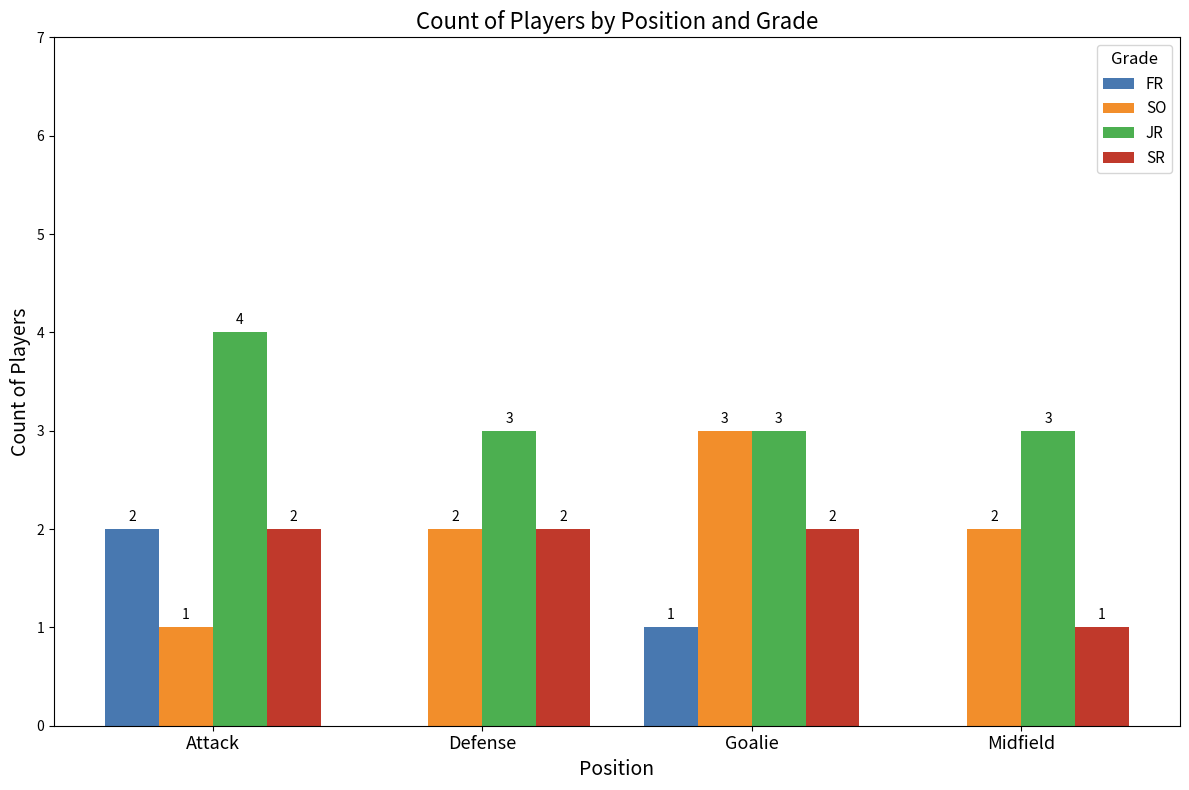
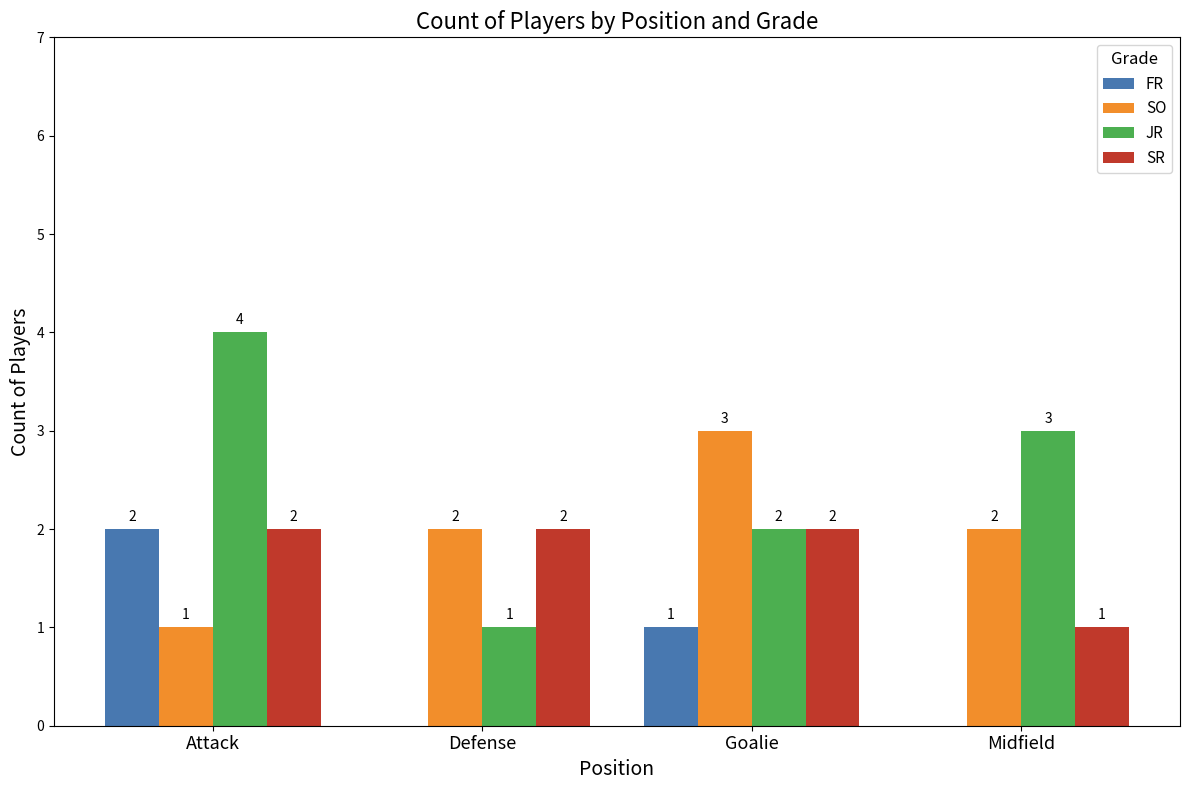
  {
    "FR": {
      "Attack": 2,
      "Goalie": 1
    },
    "SO": {
      "Attack": 1,
      "Defense": 2,
      "Goalie": 3,
      "Midfield": 2
    },
    "JR": {
      "Attack": 4,
-     "Defense": 3,
-     "Goalie": 3,
+     "Defense": 1,
+     "Goalie": 2,
      "Midfield": 3
    },
    "SR": {
      "Attack": 2,
      "Defense": 2,
      "Goalie": 2,
      "Midfield": 1
    }
  }
